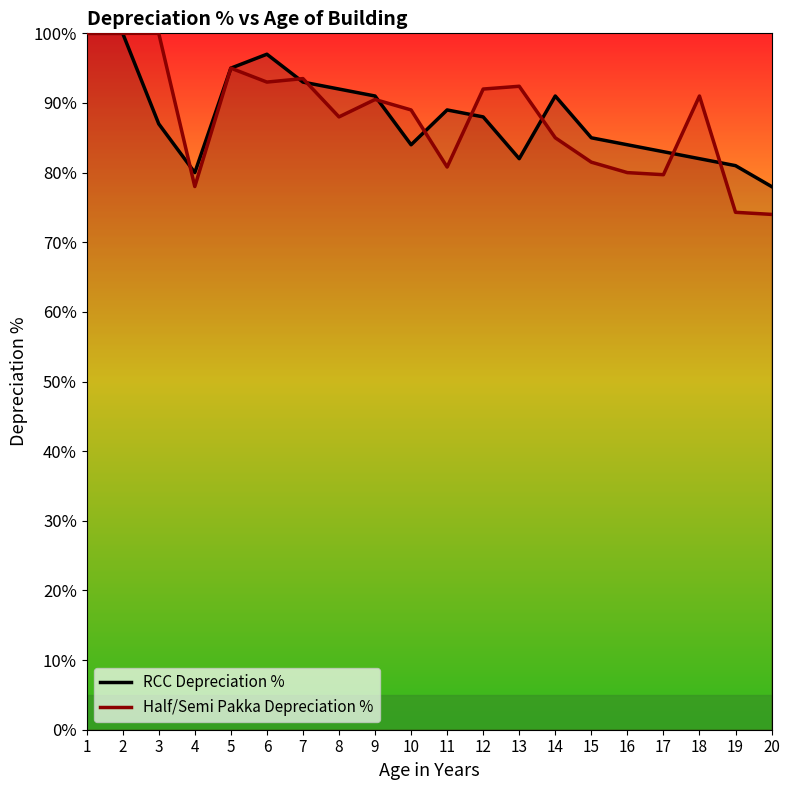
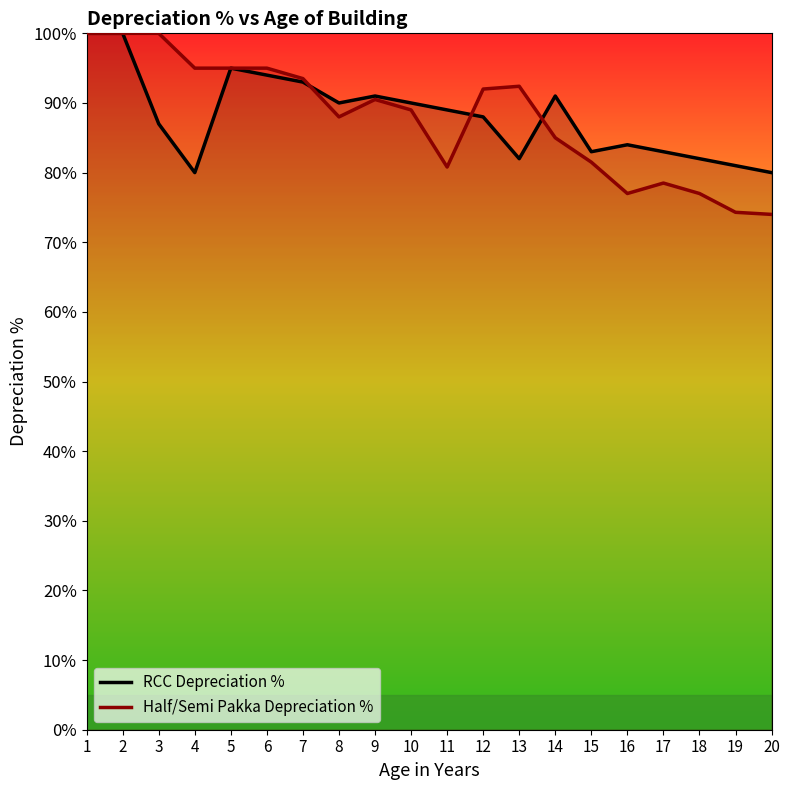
  {
    "RCC Depreciation %": {
      "3": "87%",
      "4": "80%",
-     "6": "97%",
+     "6": "94%",
      "7": "93%",
-     "8": "92%",
+     "8": "90%",
      "9": "91%",
-     "10": "84%",
+     "10": "90%",
      "11": "89%",
      "12": "88%",
      "13": "82%",
      "14": "91%",
-     "15": "85%",
+     "15": "83%",
      "16": "84%",
      "17": "83%",
      "18": "82%",
      "19": "81%",
-     "20": "78%"
+     "20": "80%"
    },
    "Half/Semi Pakka Depreciation %": {
      "3": "100%",
-     "4": "78%",
-     "6": "93%",
+     "4": "95%",
+     "6": "95%",
      "7": "94%",
      "8": "88%",
      "9": "91%",
      "10": "89%",
      "11": "81%",
      "12": "92%",
      "13": "92%",
      "14": "85%",
      "15": "82%",
-     "16": "80%",
-     "17": "80%",
-     "18": "91%",
+     "16": "77%",
+     "17": "79%",
+     "18": "77%",
      "19": "74%",
      "20": "74%"
    }
  }
